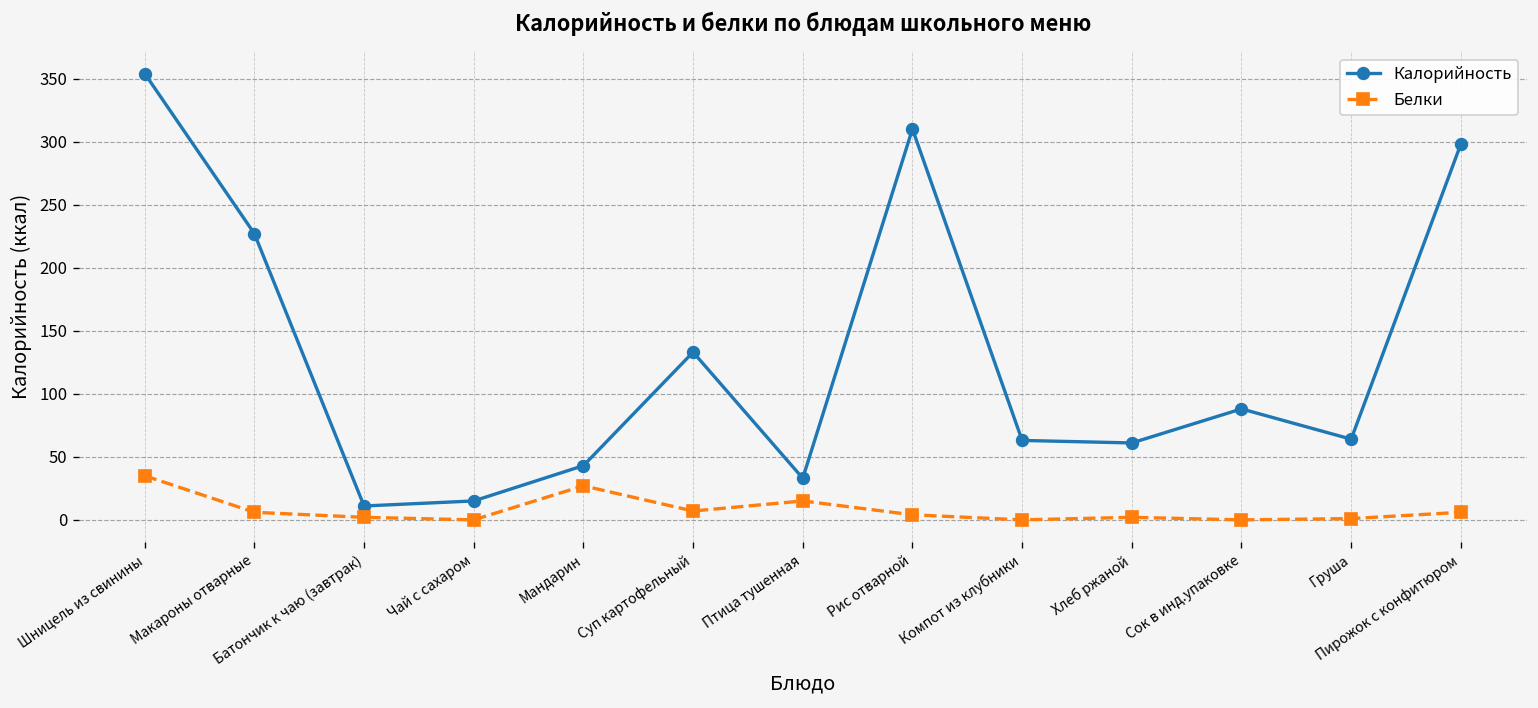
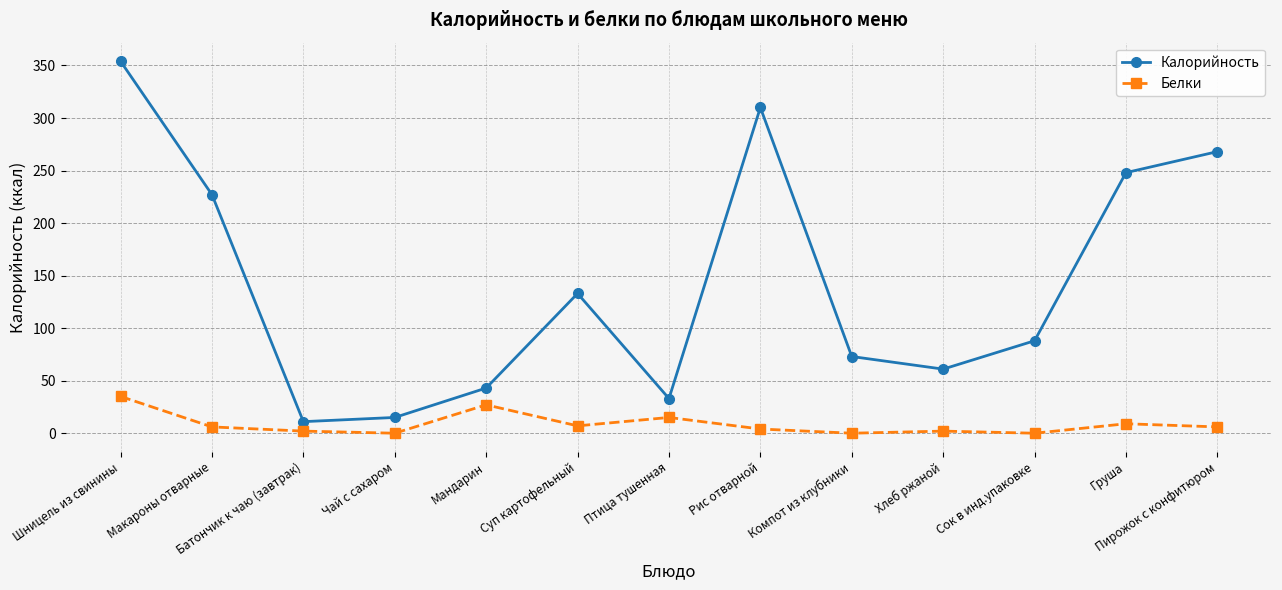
  {
    "Калорийность": {
      "Шницель из свинины": 354,
      "Макароны отварные": 227,
      "Батончик к чаю (завтрак)": 11,
      "Чай с сахаром": 15,
      "Мандарин": 43,
      "Суп картофельный": 133,
      "Птица тушенная": 33,
      "Рис отварной": 310,
-     "Компот из клубники": 63,
+     "Компот из клубники": 73,
      "Хлеб ржаной": 61,
      "Сок в инд.упаковке": 88,
-     "Груша": 64,
-     "Пирожок с конфитюром": 298
+     "Груша": 248,
+     "Пирожок с конфитюром": 268
    },
    "Белки": {
      "Шницель из свинины": 35,
      "Макароны отварные": 6,
      "Батончик к чаю (завтрак)": 2,
      "Чай с сахаром": 0,
      "Мандарин": 27,
      "Суп картофельный": 7,
      "Птица тушенная": 15,
      "Рис отварной": 4,
      "Компот из клубники": 0,
      "Хлеб ржаной": 2,
      "Сок в инд.упаковке": 0,
-     "Груша": 1,
+     "Груша": 9,
      "Пирожок с конфитюром": 6
    }
  }
